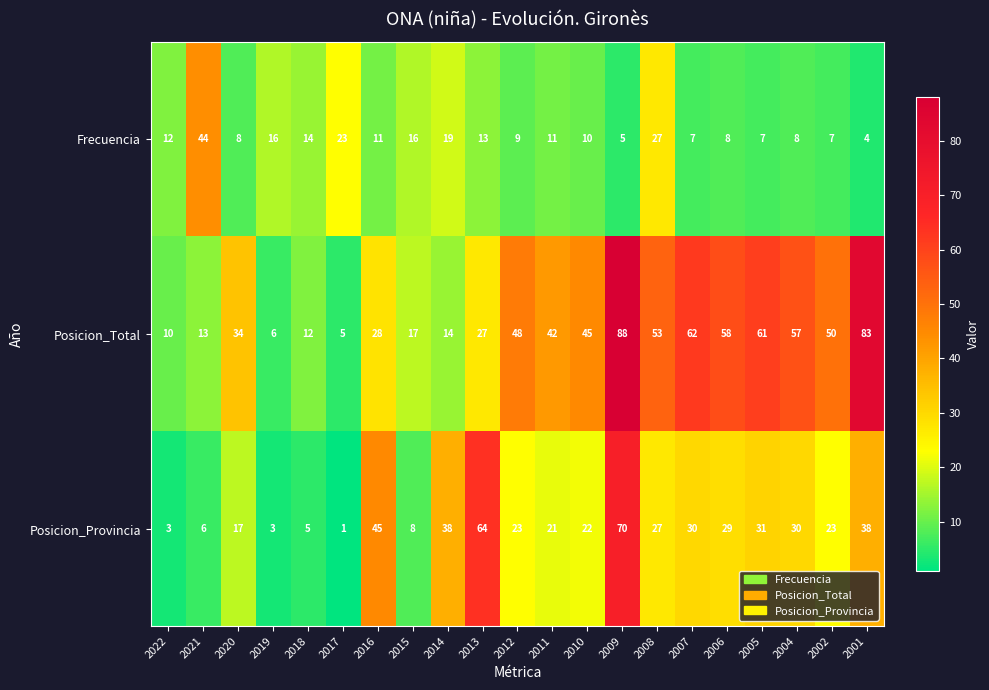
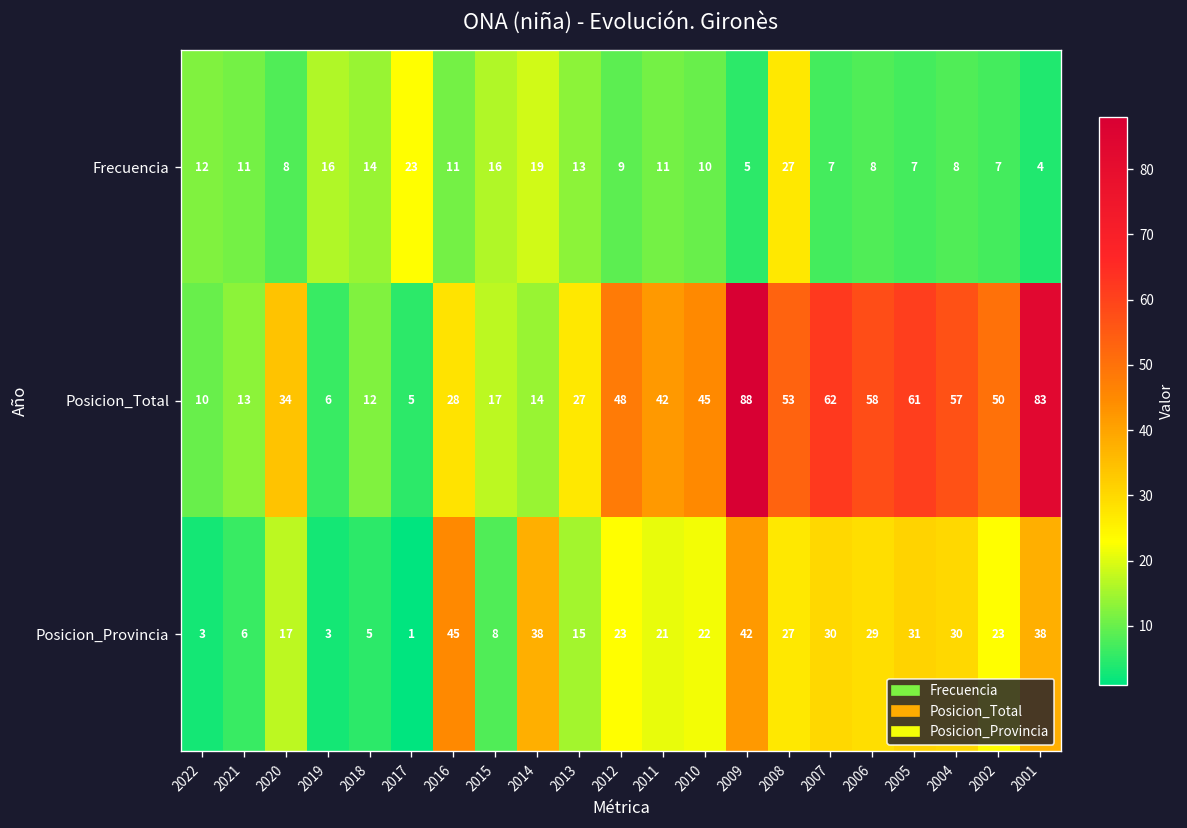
  {
    "Frecuencia": {
      "2022": 12,
-     "2021": 44,
+     "2021": 11,
      "2020": 8,
      "2019": 16,
      "2018": 14,
      "2017": 23,
      "2016": 11,
      "2015": 16,
      "2014": 19,
      "2013": 13,
      "2012": 9,
      "2011": 11,
      "2010": 10,
      "2009": 5,
      "2008": 27,
      "2007": 7,
      "2006": 8,
      "2005": 7,
      "2004": 8,
      "2002": 7,
      "2001": 4
    },
    "Posicion_Total": {
      "2022": 10,
      "2021": 13,
      "2020": 34,
      "2019": 6,
      "2018": 12,
      "2017": 5,
      "2016": 28,
      "2015": 17,
      "2014": 14,
      "2013": 27,
      "2012": 48,
      "2011": 42,
      "2010": 45,
      "2009": 88,
      "2008": 53,
      "2007": 62,
      "2006": 58,
      "2005": 61,
      "2004": 57,
      "2002": 50,
      "2001": 83
    },
    "Posicion_Provincia": {
      "2022": 3,
      "2021": 6,
      "2020": 17,
      "2019": 3,
      "2018": 5,
      "2017": 1,
      "2016": 45,
      "2015": 8,
      "2014": 38,
-     "2013": 64,
+     "2013": 15,
      "2012": 23,
      "2011": 21,
      "2010": 22,
-     "2009": 70,
+     "2009": 42,
      "2008": 27,
      "2007": 30,
      "2006": 29,
      "2005": 31,
      "2004": 30,
      "2002": 23,
      "2001": 38
    }
  }
